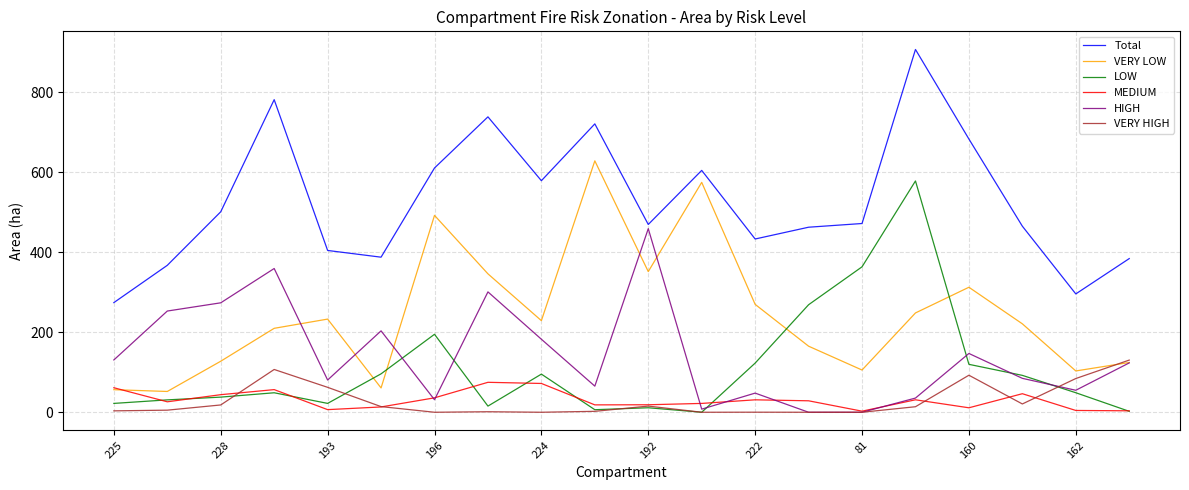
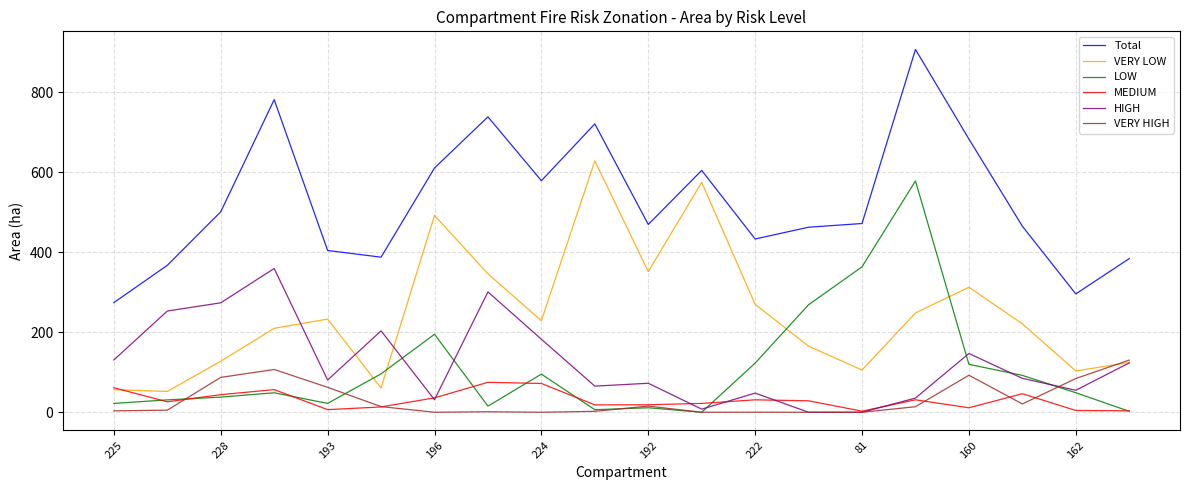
  {
    "Total": {
      "225": 270,
      "228": 500,
      "193": 400,
      "196": 610,
      "224": 580,
      "192": 470,
      "222": 430,
      "81": 470,
      "160": 680,
      "162": 300
    },
    "VERY LOW": {
      "228": 130,
      "193": 230,
      "196": 490,
      "224": 230,
      "192": 350,
      "222": 270,
      "81": 110,
      "160": 310,
      "162": 100
    },
    "LOW": {
      "225": 20,
      "193": 20,
      "196": 190,
      "224": 100,
      "222": 120,
      "81": 360,
      "160": 120
    },
    "MEDIUM": {
      "193": 10,
      "224": 70,
      "222": 30,
      "160": 10,
      "162": 0
    },
    "HIGH": {
      "225": 130,
      "228": 270,
      "193": 80,
      "224": 180,
-     "192": 460,
+     "192": 70,
      "222": 50,
      "160": 150
    },
    "VERY HIGH": {
      "225": 0,
-     "228": 20,
+     "228": 90,
      "193": 60,
      "196": 0,
      "224": 0,
      "222": 0,
      "160": 90,
      "162": 80
    }
  }
